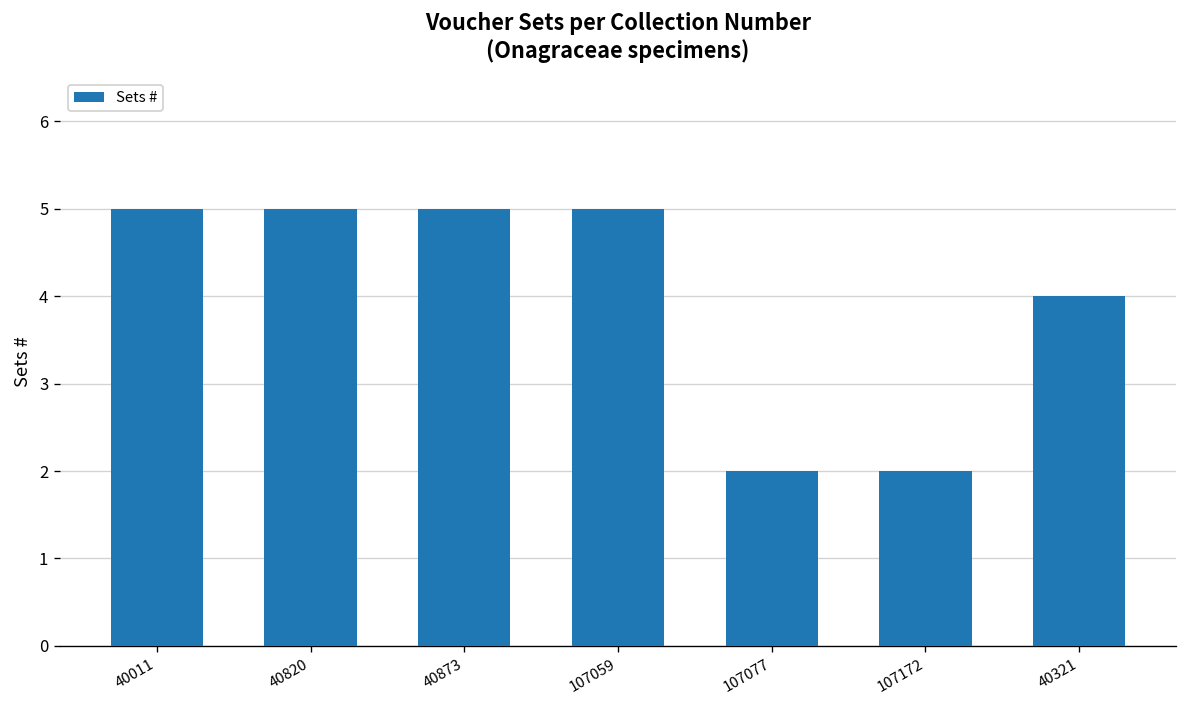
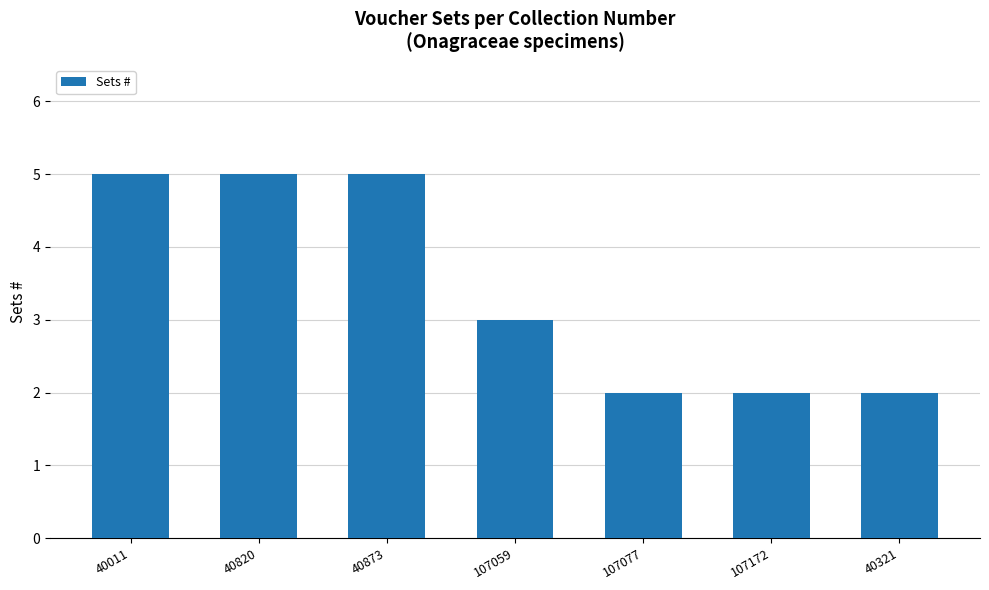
  {
    "40011": 5,
    "40820": 5,
    "40873": 5,
-   "107059": 5,
+   "107059": 3,
    "107077": 2,
    "107172": 2,
-   "40321": 4
+   "40321": 2
  }
